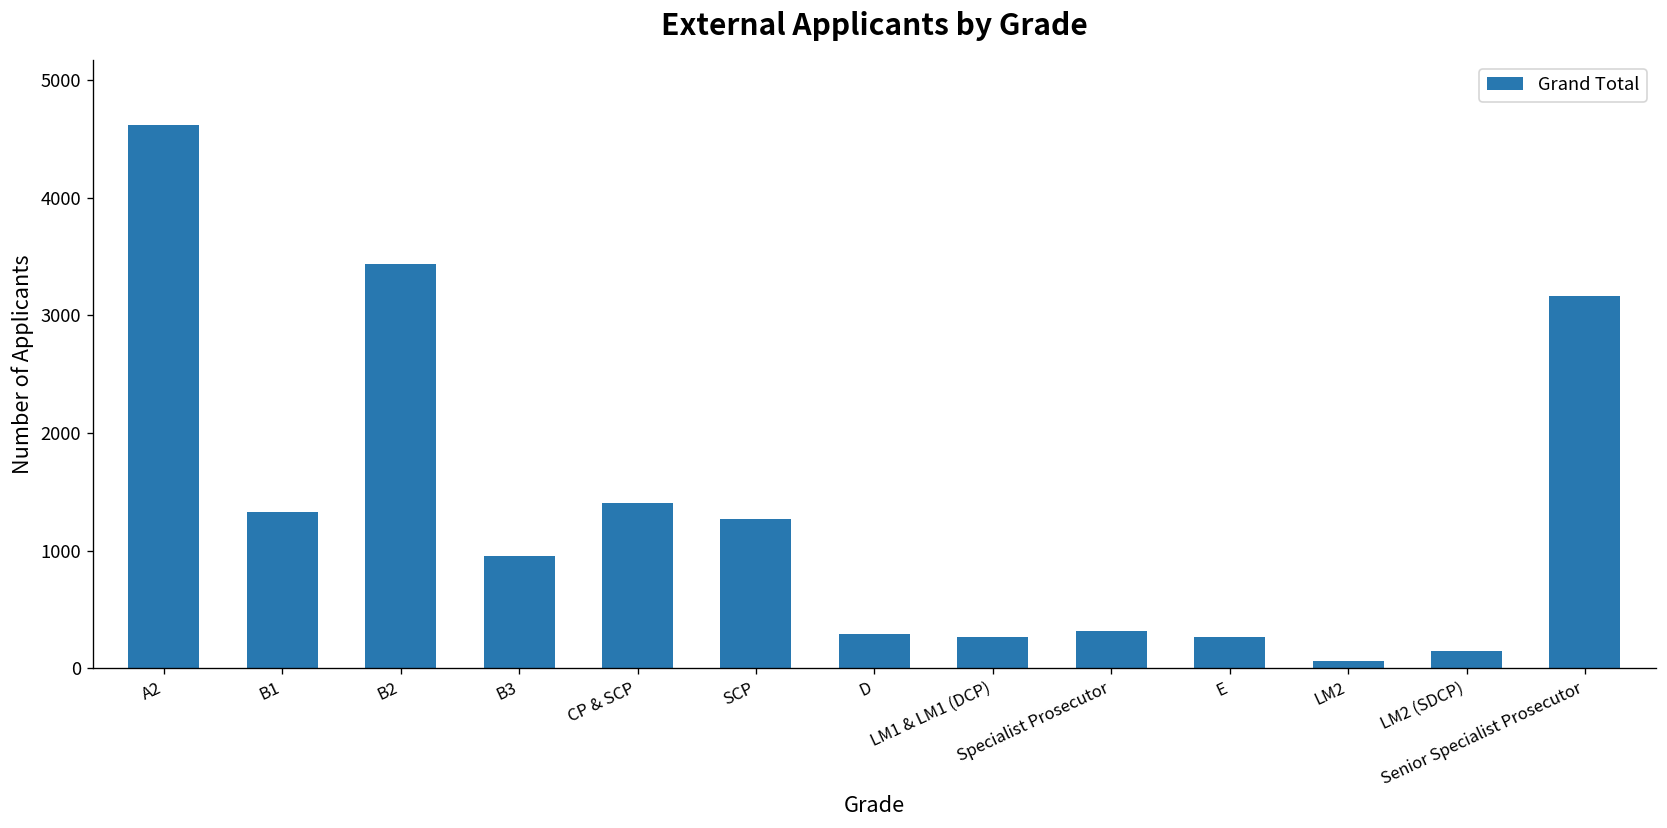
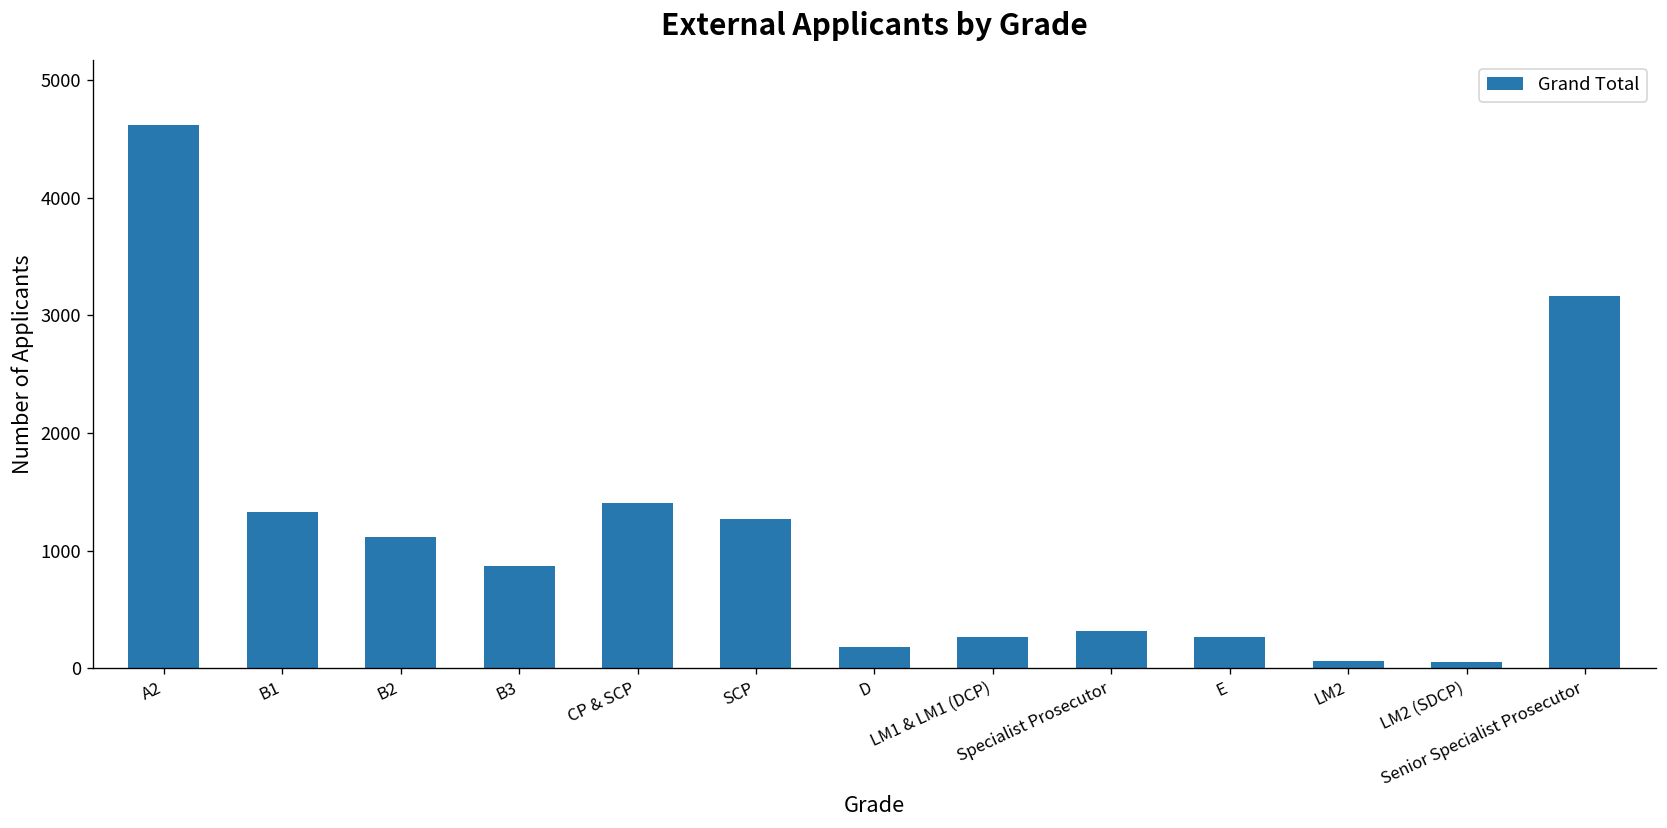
  {
    "A2": 4600,
    "B1": 1300,
-   "B2": 3400,
-   "B3": 1000,
+   "B2": 1100,
+   "B3": 900,
    "CP & SCP": 1400,
    "SCP": 1300,
-   "D": 300,
+   "D": 200,
    "LM1 & LM1 (DCP)": 300,
    "Specialist Prosecutor": 300,
    "E": 300,
    "LM2": 100,
-   "LM2 (SDCP)": 150,
+   "LM2 (SDCP)": 60,
    "Senior Specialist Prosecutor": 3200
  }
